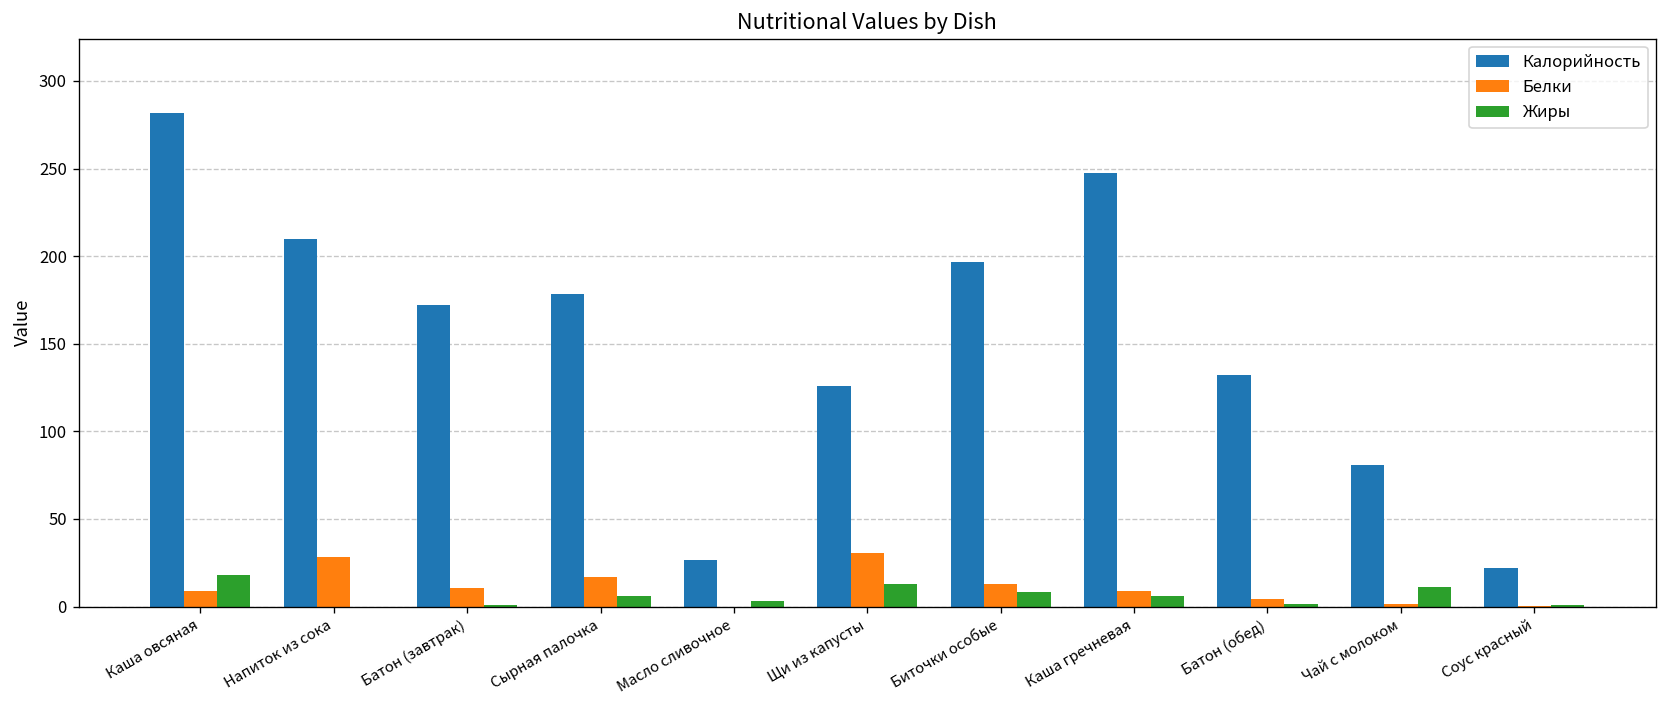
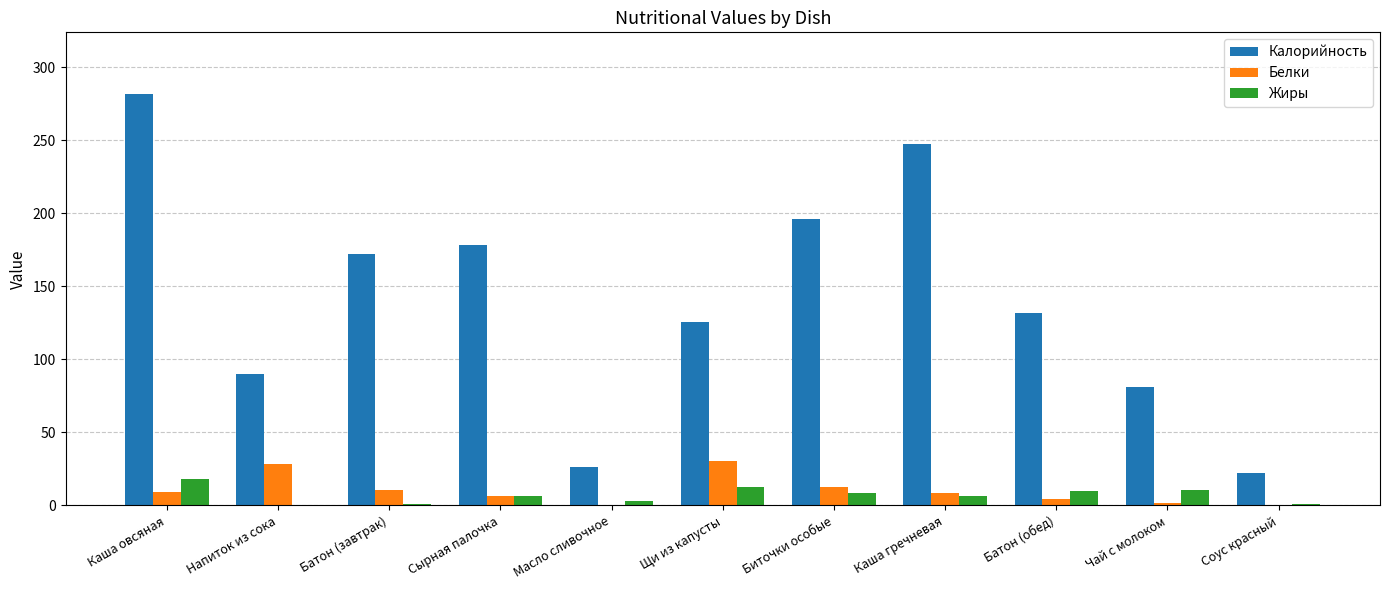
  {
    "Калорийность": {
      "Каша овсяная": 282,
-     "Напиток из сока": 210,
+     "Напиток из сока": 90,
      "Батон (завтрак)": 172,
      "Сырная палочка": 178,
      "Масло сливочное": 26,
      "Щи из капусты": 126,
      "Биточки особые": 196,
      "Каша гречневая": 248,
      "Батон (обед)": 132,
      "Чай с молоком": 81,
      "Соус красный": 22
    },
    "Белки": {
      "Каша овсяная": 9,
      "Напиток из сока": 28,
      "Батон (завтрак)": 11,
-     "Сырная палочка": 17,
+     "Сырная палочка": 7,
      "Масло сливочное": 0,
      "Щи из капусты": 31,
      "Биточки особые": 13,
      "Каша гречневая": 9,
      "Батон (обед)": 4
    },
    "Жиры": {
      "Каша овсяная": 18,
      "Напиток из сока": 0,
      "Сырная палочка": 6,
      "Масло сливочное": 3,
      "Щи из капусты": 13,
      "Биточки особые": 8,
      "Каша гречневая": 6,
-     "Батон (обед)": 1,
+     "Батон (обед)": 10,
      "Чай с молоком": 11
    }
  }
